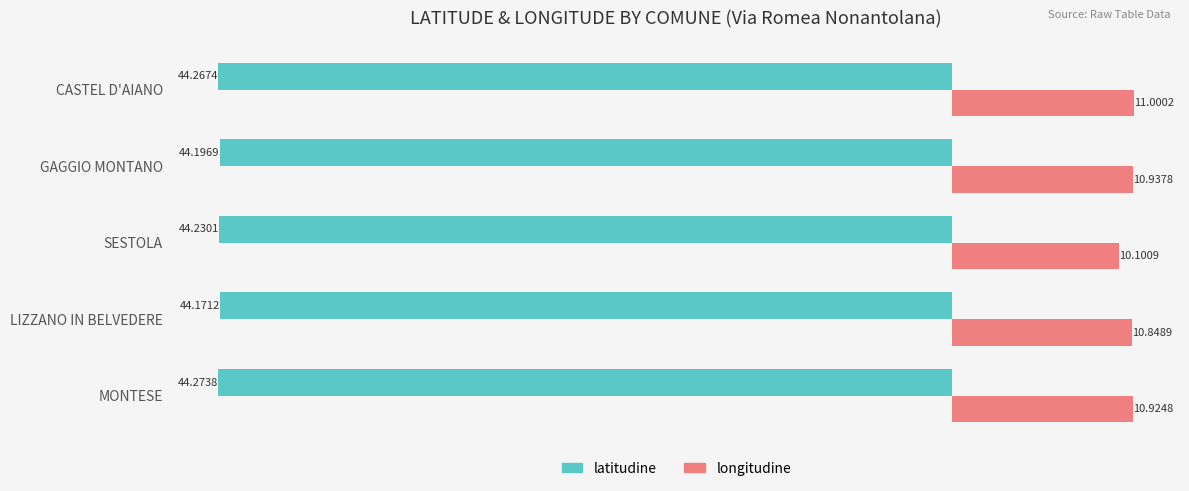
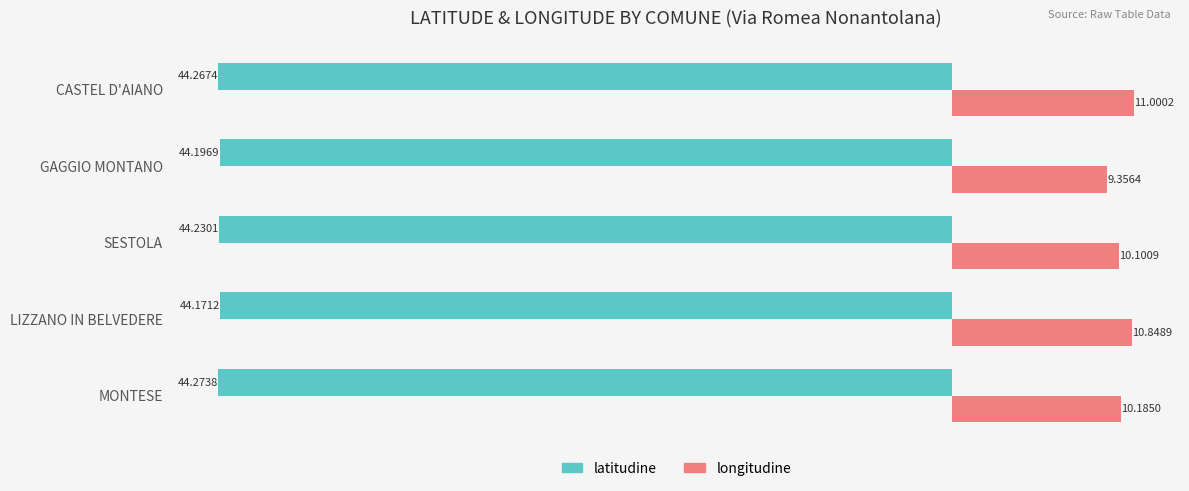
  {
    "longitudine": {
      "CASTEL D'AIANO": 11.0002,
-     "GAGGIO MONTANO": 10.9378,
+     "GAGGIO MONTANO": 9.3564,
      "SESTOLA": 10.1009,
      "LIZZANO IN BELVEDERE": 10.8489,
-     "MONTESE": 10.9248
+     "MONTESE": 10.1850
    }
  }
